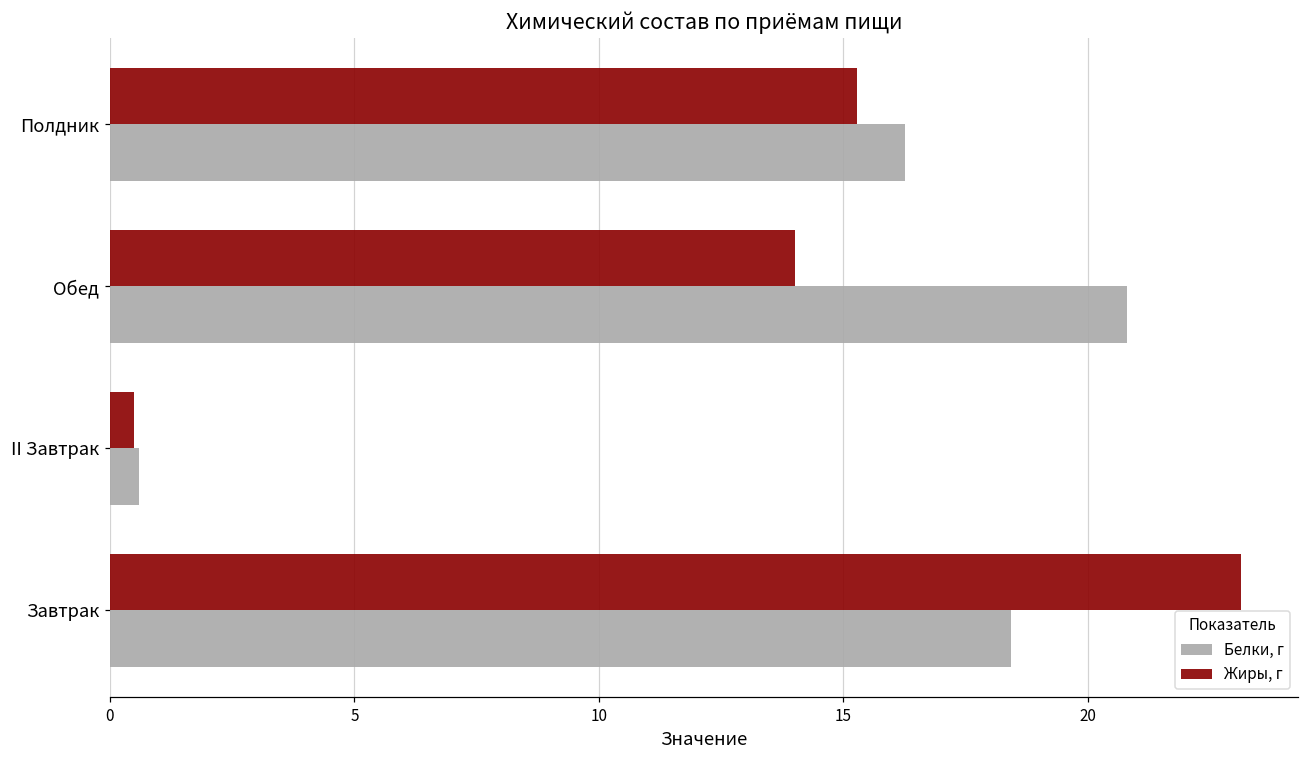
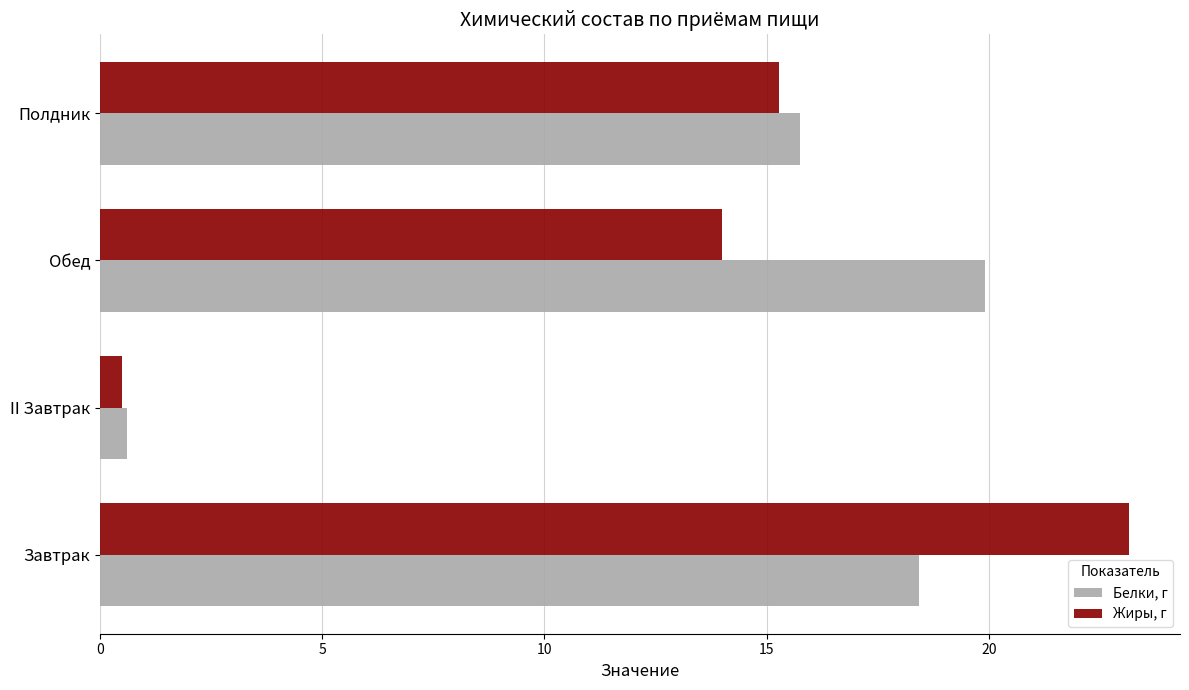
  {
    "Белки, г": {
-     "Полдник": 16.3,
-     "Обед": 20.8,
+     "Полдник": 15.7,
+     "Обед": 19.9,
      "II Завтрак": 0.6,
      "Завтрак": 18.4
    },
    "Жиры, г": {
      "Полдник": 15.3,
      "Обед": 14.0,
      "II Завтрак": 0.5,
      "Завтрак": 23.1
    }
  }
